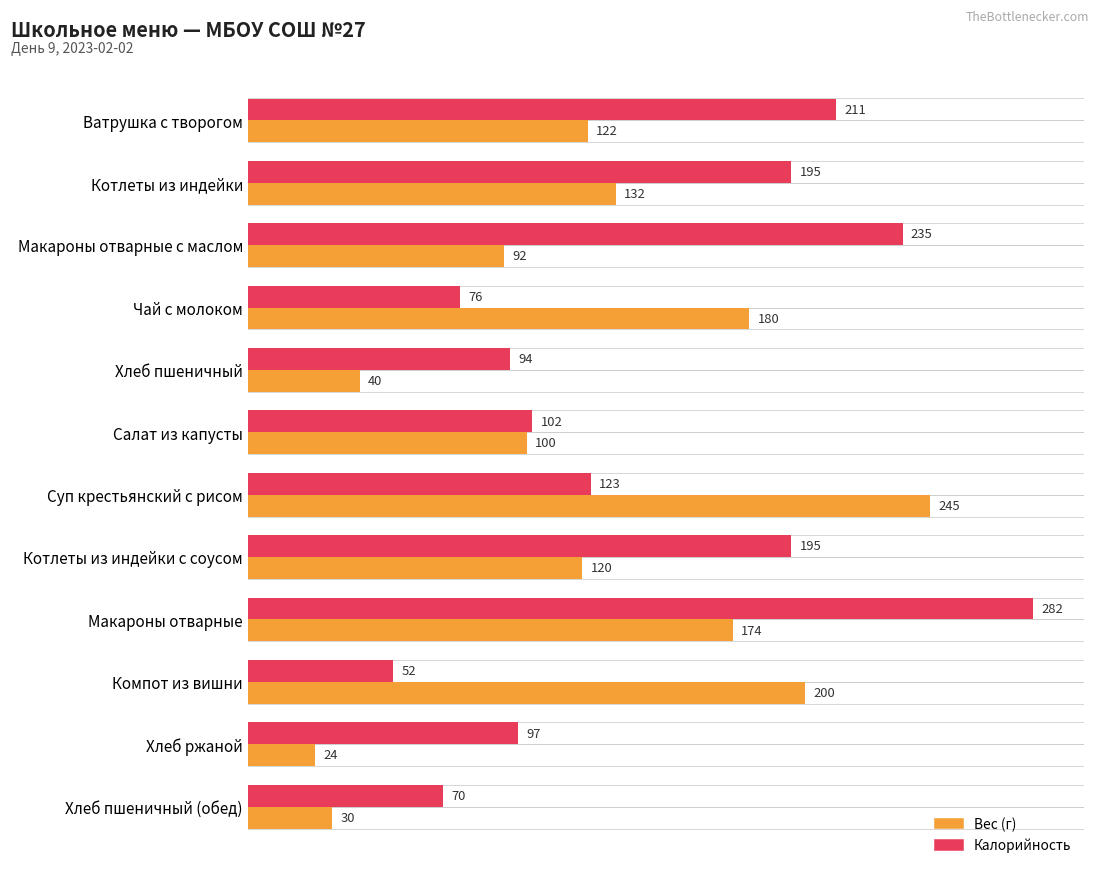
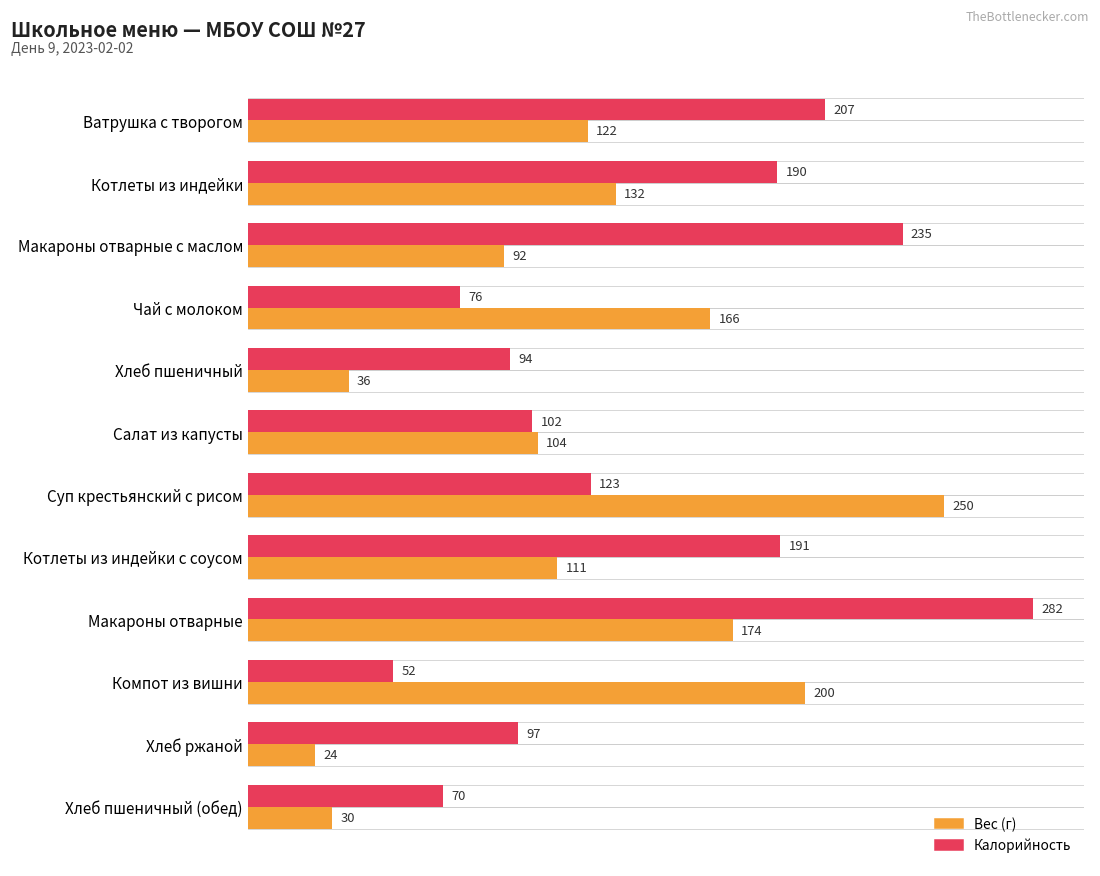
  {
    "Вес (г)": {
      "Ватрушка с творогом": 122,
      "Котлеты из индейки": 132,
      "Макароны отварные с маслом": 92,
-     "Чай с молоком": 180,
-     "Хлеб пшеничный": 40,
-     "Салат из капусты": 100,
-     "Суп крестьянский с рисом": 245,
-     "Котлеты из индейки с соусом": 120,
+     "Чай с молоком": 166,
+     "Хлеб пшеничный": 36,
+     "Салат из капусты": 104,
+     "Суп крестьянский с рисом": 250,
+     "Котлеты из индейки с соусом": 111,
      "Макароны отварные": 174,
      "Компот из вишни": 200,
      "Хлеб ржаной": 24,
      "Хлеб пшеничный (обед)": 30
    },
    "Калорийность": {
-     "Ватрушка с творогом": 211,
-     "Котлеты из индейки": 195,
+     "Ватрушка с творогом": 207,
+     "Котлеты из индейки": 190,
      "Макароны отварные с маслом": 235,
      "Чай с молоком": 76,
      "Хлеб пшеничный": 94,
      "Салат из капусты": 102,
      "Суп крестьянский с рисом": 123,
-     "Котлеты из индейки с соусом": 195,
+     "Котлеты из индейки с соусом": 191,
      "Макароны отварные": 282,
      "Компот из вишни": 52,
      "Хлеб ржаной": 97,
      "Хлеб пшеничный (обед)": 70
    }
  }
